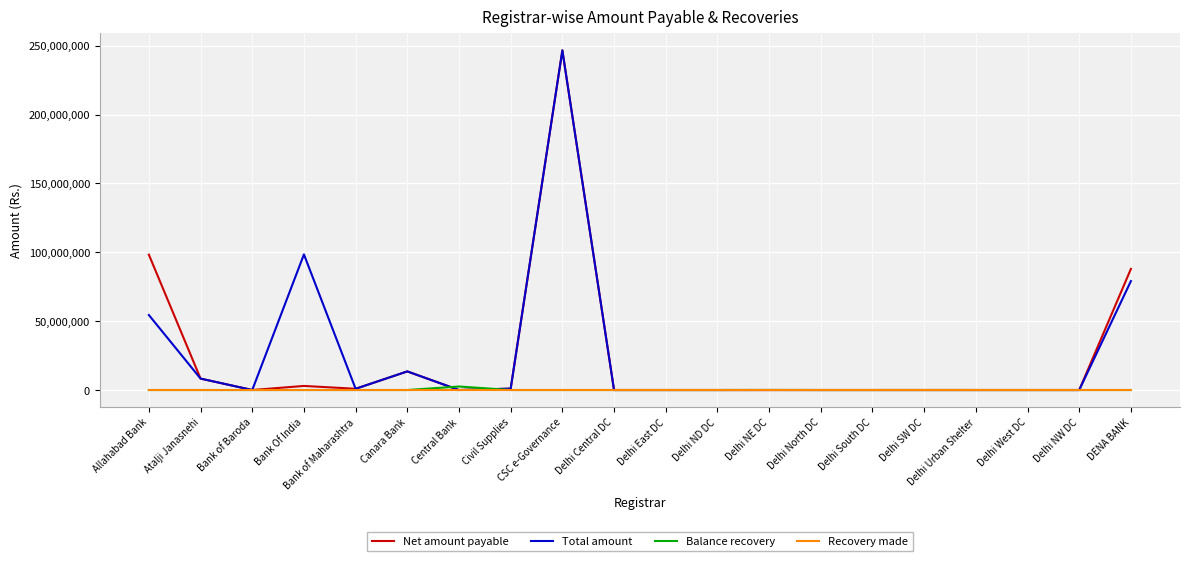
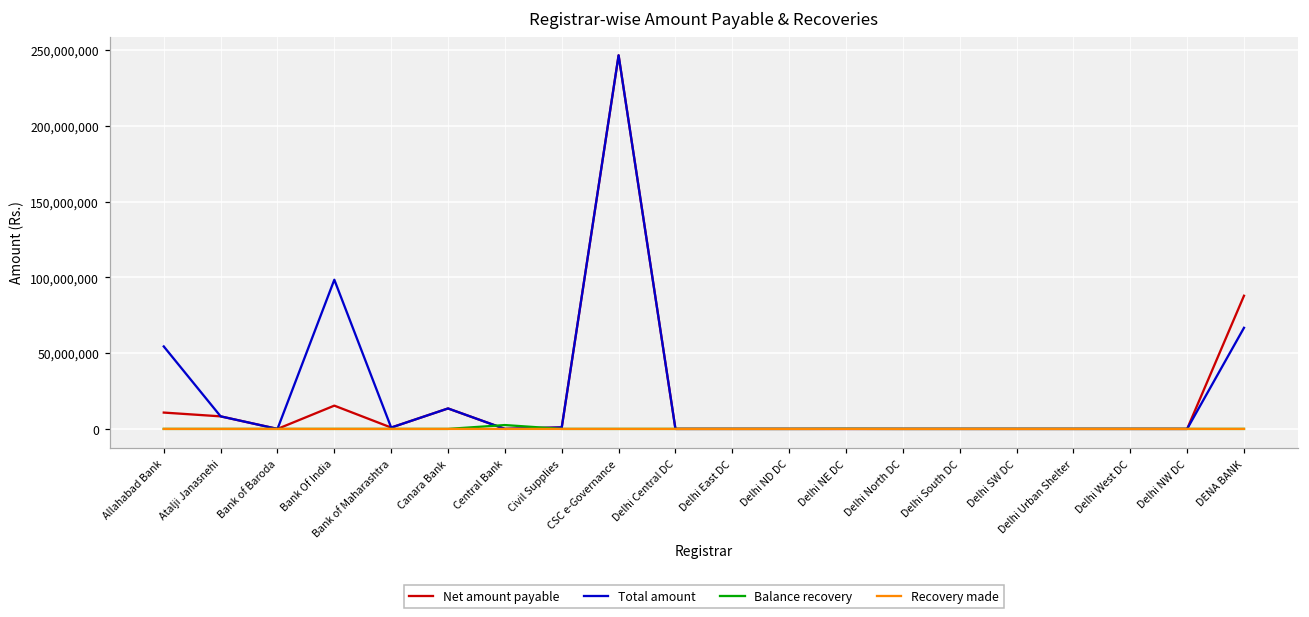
  {
    "Net amount payable": {
-     "Allahabad Bank": "98,000,000",
-     "Bank Of India": "3,000,000",
+     "Allahabad Bank": "11,000,000",
+     "Bank Of India": "15,000,000",
      "DENA BANK": "88,000,000"
    },
    "Total amount": {
      "Allahabad Bank": "54,000,000",
      "Bank Of India": "98,000,000",
-     "DENA BANK": "79,000,000"
+     "DENA BANK": "67,000,000"
    },
    "Balance recovery": {
      "Central Bank": "3,000,000"
    }
  }
